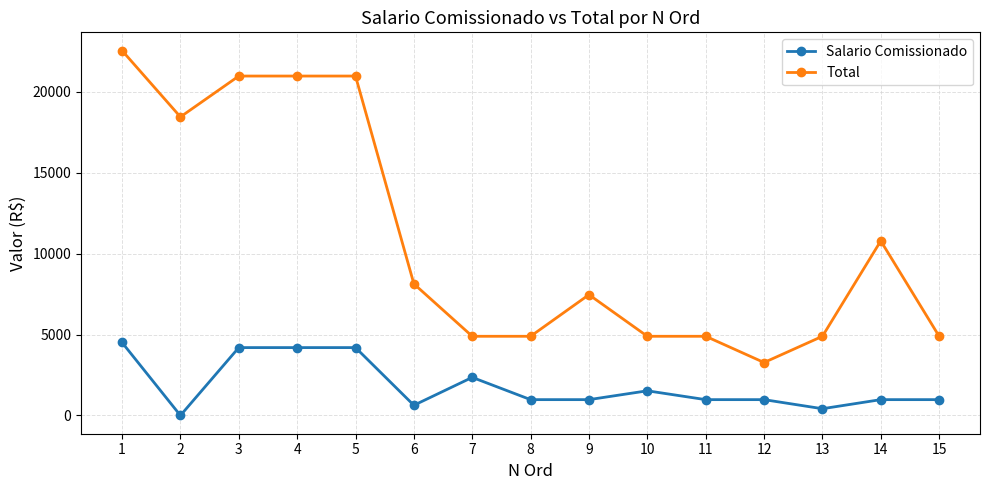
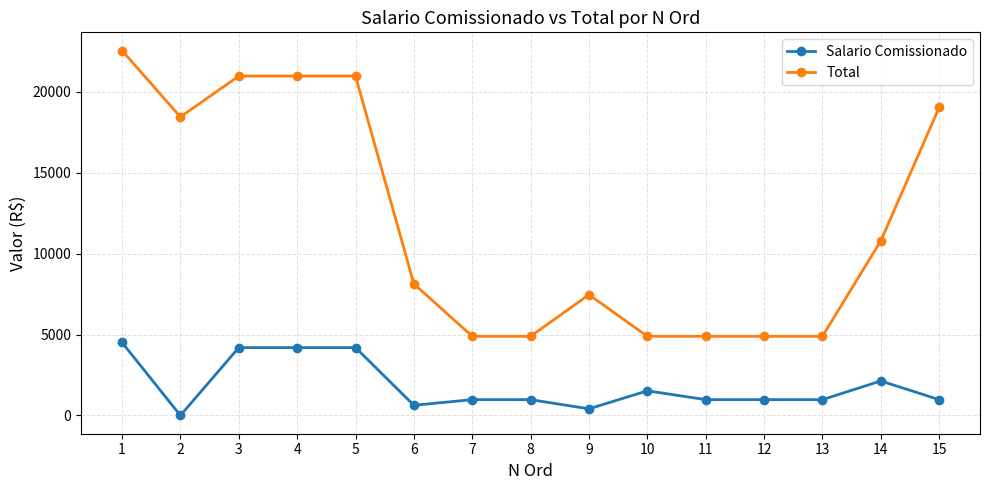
  {
    "Salario Comissionado": {
      "1": 4500,
      "2": 0,
      "3": 4200,
      "4": 4200,
      "5": 4200,
      "6": 600,
-     "7": 2400,
+     "7": 1000,
      "8": 1000,
-     "9": 1000,
+     "9": 400,
      "10": 1500,
      "11": 1000,
      "12": 1000,
-     "13": 400,
-     "14": 1000,
+     "13": 1000,
+     "14": 2100,
      "15": 1000
    },
    "Total": {
      "1": 22600,
      "2": 18500,
      "3": 21000,
      "4": 21000,
      "5": 21000,
      "6": 8100,
      "7": 4900,
      "8": 4900,
      "9": 7500,
      "10": 4900,
      "11": 4900,
-     "12": 3300,
+     "12": 4900,
      "13": 4900,
      "14": 10800,
-     "15": 4900
+     "15": 19000
    }
  }
